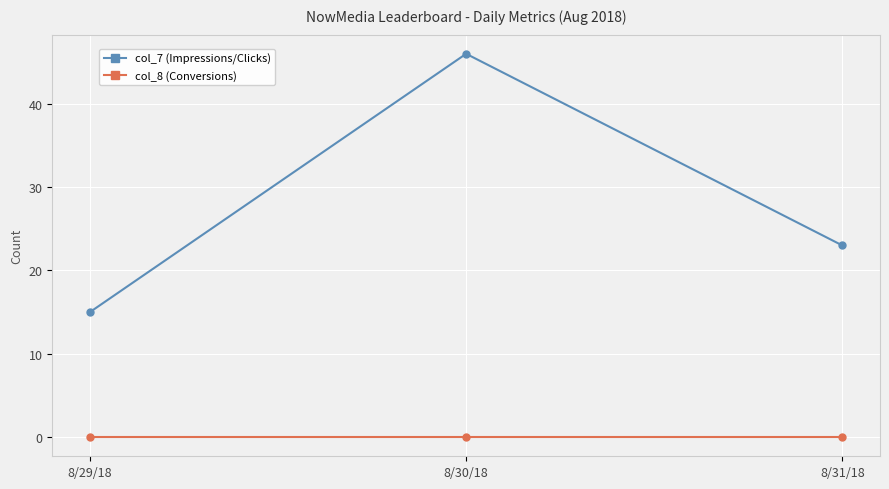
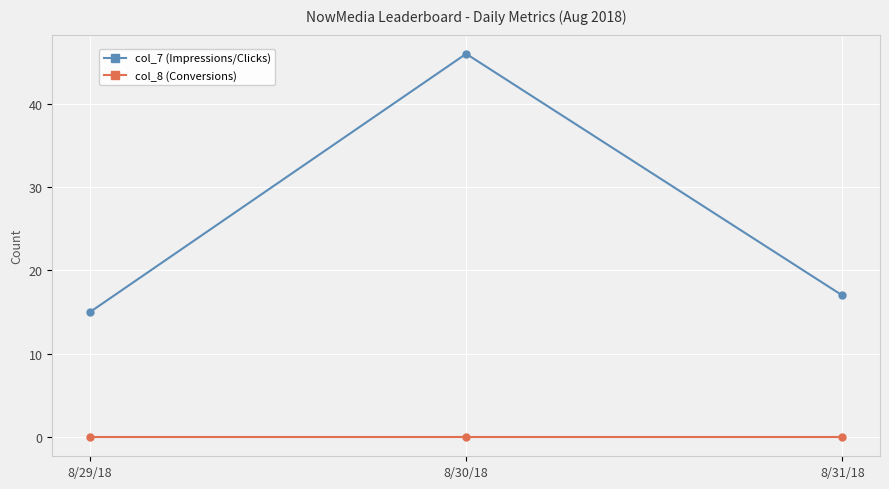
  {
    "col_7 (Impressions/Clicks)": {
      "8/29/18": 15,
      "8/30/18": 46,
-     "8/31/18": 23
+     "8/31/18": 17
    },
    "col_8 (Conversions)": {
      "8/29/18": 0,
      "8/30/18": 0,
      "8/31/18": 0
    }
  }
